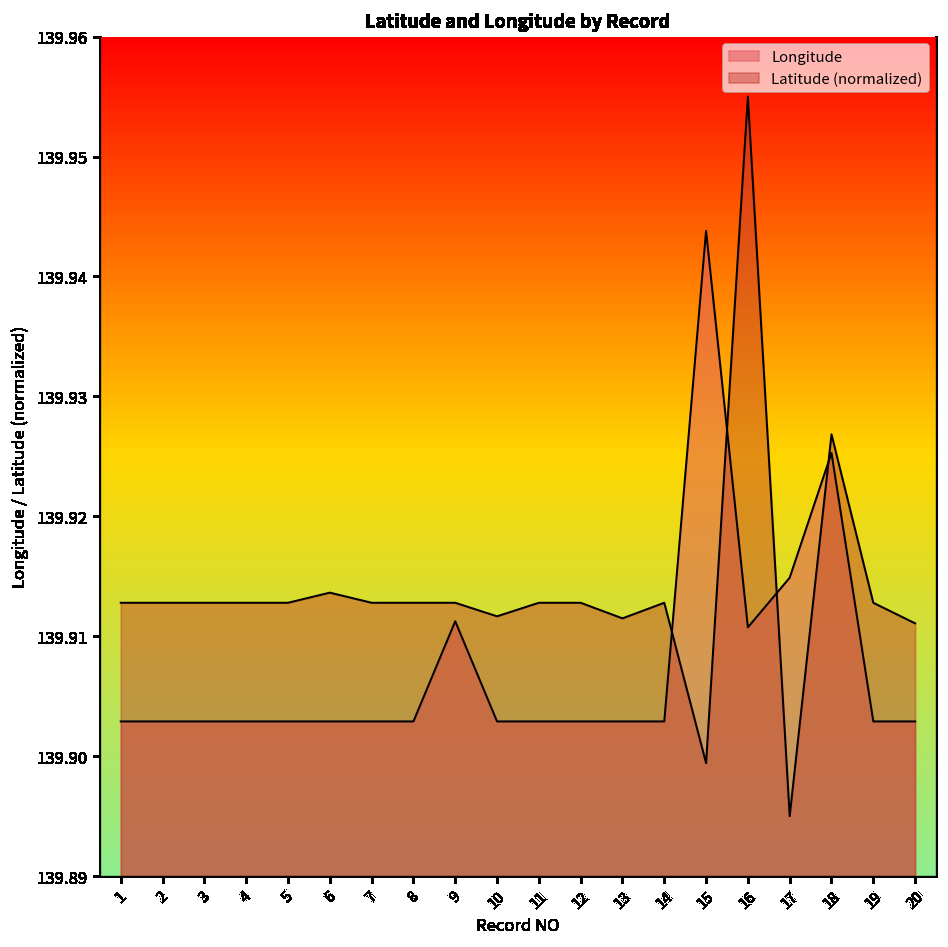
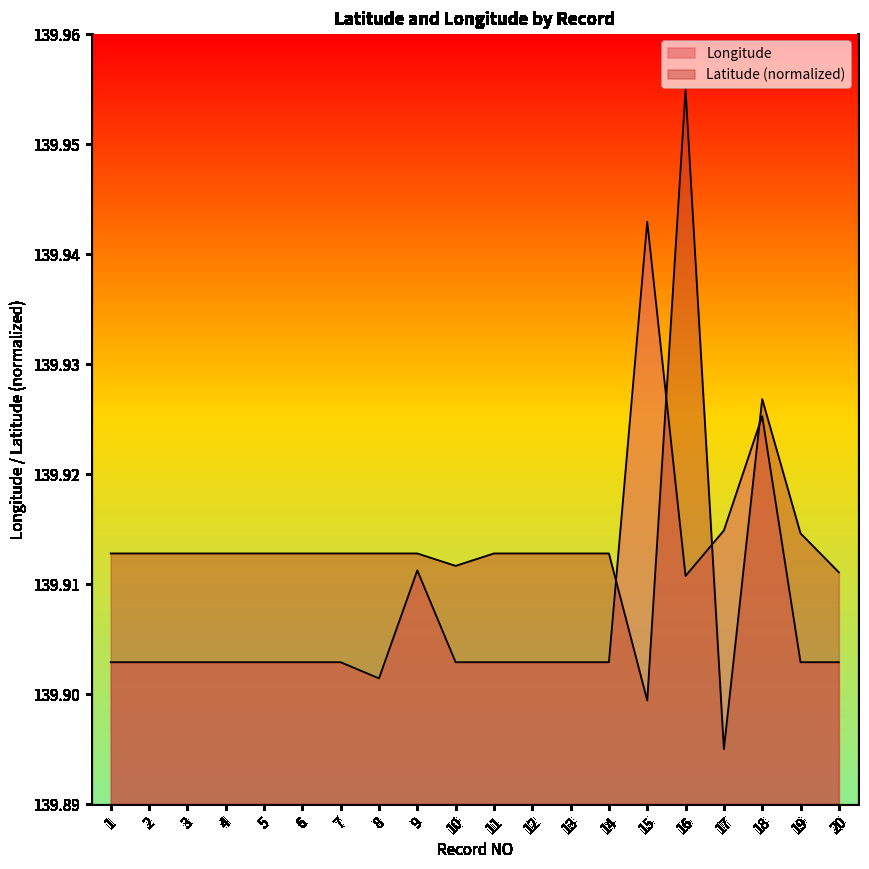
  {
    "Longitude": {
      "1": 139.903,
      "2": 139.903,
      "3": 139.903,
      "4": 139.903,
      "5": 139.903,
      "6": 139.903,
      "7": 139.903,
-     "8": 139.903,
+     "8": 139.901,
      "9": 139.911,
      "10": 139.903,
      "11": 139.903,
      "12": 139.903,
      "13": 139.903,
      "14": 139.903,
-     "15": 139.944,
+     "15": 139.943,
      "16": 139.911,
      "17": 139.915,
      "18": 139.925,
      "19": 139.903,
      "20": 139.903
    },
    "Latitude (normalized)": {
      "1": 139.913,
      "2": 139.913,
      "3": 139.913,
      "4": 139.913,
      "5": 139.913,
-     "6": 139.914,
+     "6": 139.913,
      "7": 139.913,
      "8": 139.913,
      "9": 139.913,
      "10": 139.912,
      "11": 139.913,
      "12": 139.913,
-     "13": 139.911,
+     "13": 139.913,
      "14": 139.913,
      "15": 139.899,
      "16": 139.955,
      "17": 139.895,
      "18": 139.927,
-     "19": 139.913,
+     "19": 139.915,
      "20": 139.911
    }
  }
